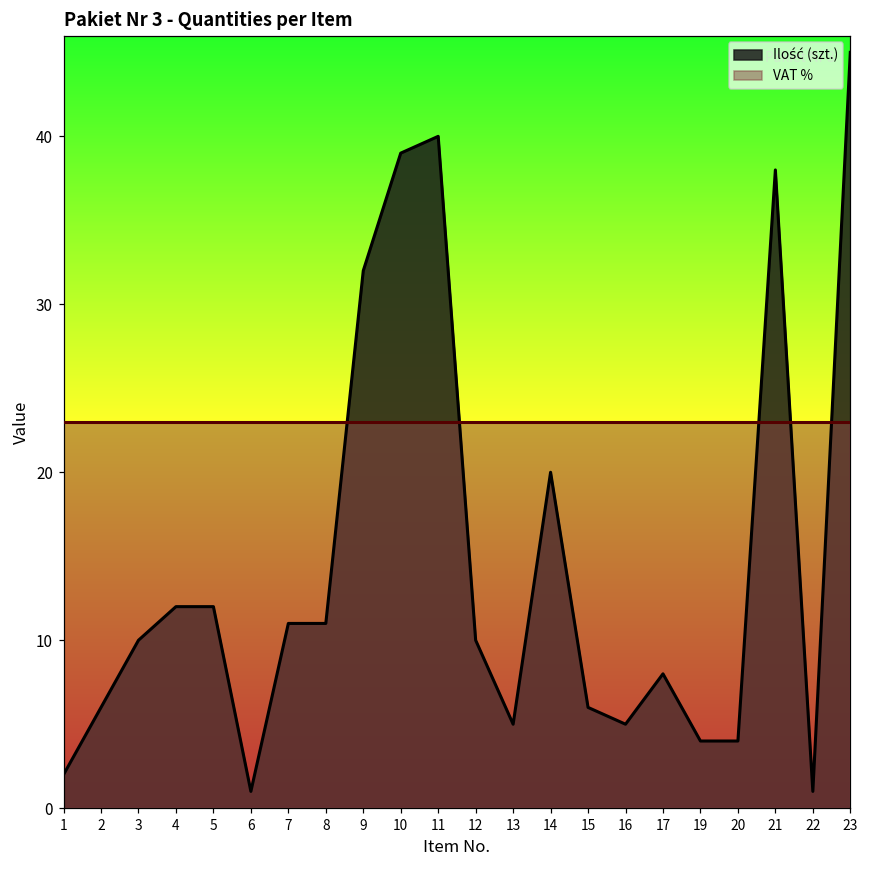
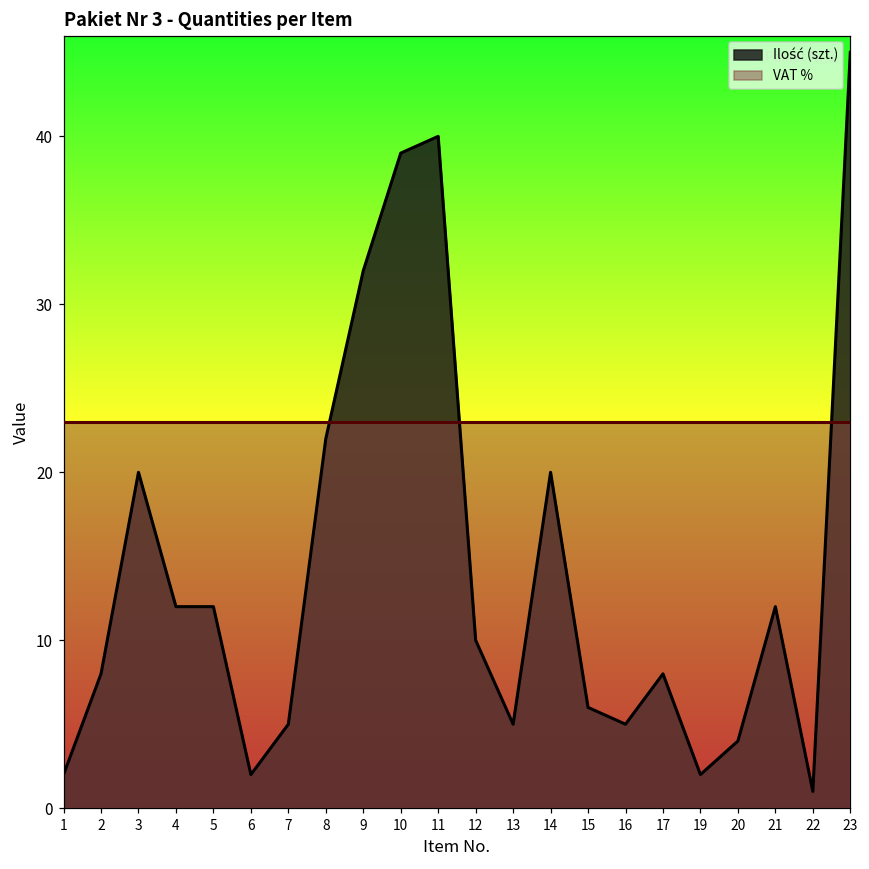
  {
    "Ilość (szt.)": {
      "1": 2,
-     "2": 6,
-     "3": 10,
+     "2": 8,
+     "3": 20,
      "4": 12,
      "5": 12,
-     "6": 1,
-     "7": 11,
-     "8": 11,
+     "6": 2,
+     "7": 5,
+     "8": 22,
      "9": 32,
      "10": 39,
      "11": 40,
      "12": 10,
      "13": 5,
      "14": 20,
      "15": 6,
      "16": 5,
      "17": 8,
-     "19": 4,
+     "19": 2,
      "20": 4,
-     "21": 38,
+     "21": 12,
      "22": 1
    },
    "VAT %": {
      "1": 23,
      "2": 23,
      "3": 23,
      "4": 23,
      "5": 23,
      "6": 23,
      "7": 23,
      "8": 23,
      "9": 23,
      "10": 23,
      "11": 23,
      "12": 23,
      "13": 23,
      "14": 23,
      "15": 23,
      "16": 23,
      "17": 23,
      "19": 23,
      "20": 23,
      "21": 23,
      "22": 23,
      "23": 23
    }
  }
